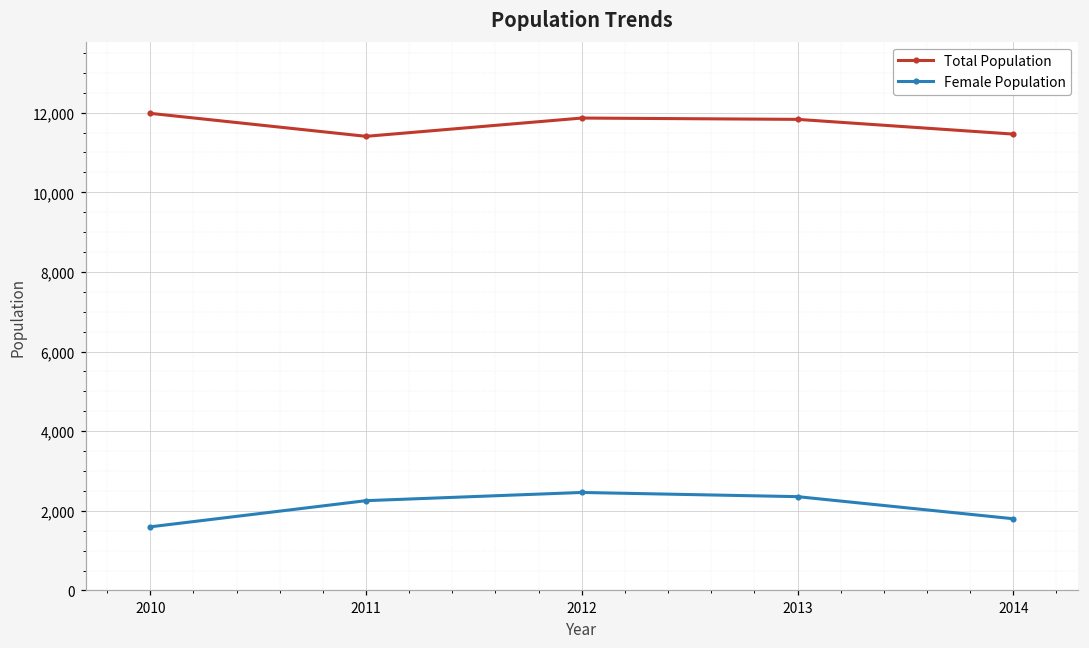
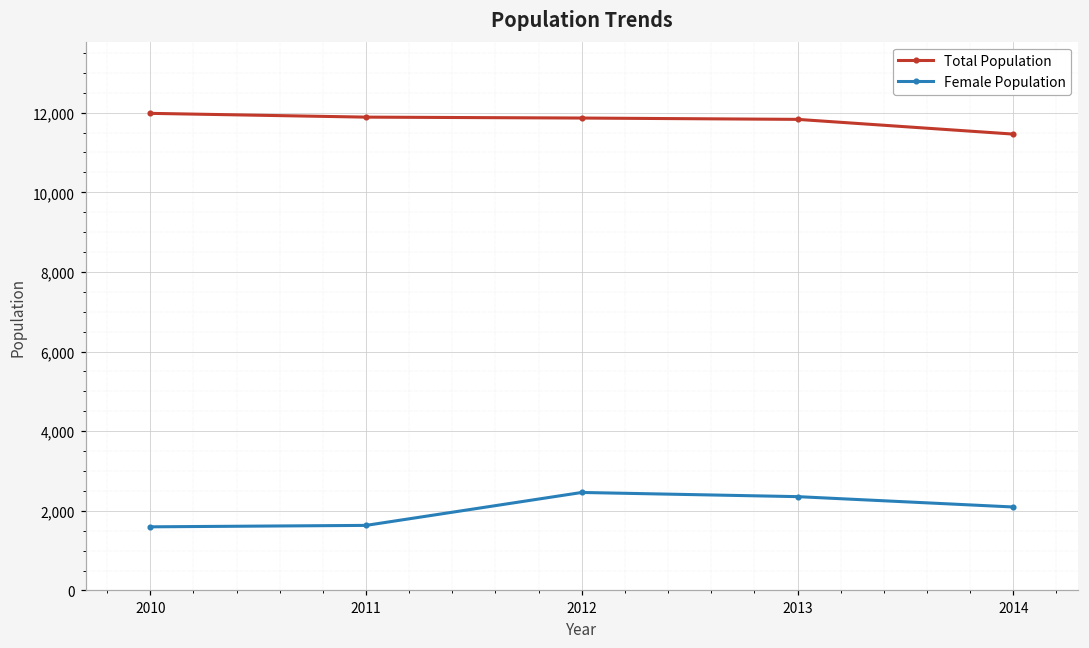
  {
    "Total Population": {
      "2010": "12,000",
-     "2011": "11,400",
+     "2011": "11,900",
      "2012": "11,900",
      "2013": "11,800",
      "2014": "11,500"
    },
    "Female Population": {
      "2010": "1,600",
-     "2011": "2,300",
+     "2011": "1,600",
      "2012": "2,500",
      "2013": "2,400",
-     "2014": "1,800"
+     "2014": "2,100"
    }
  }
